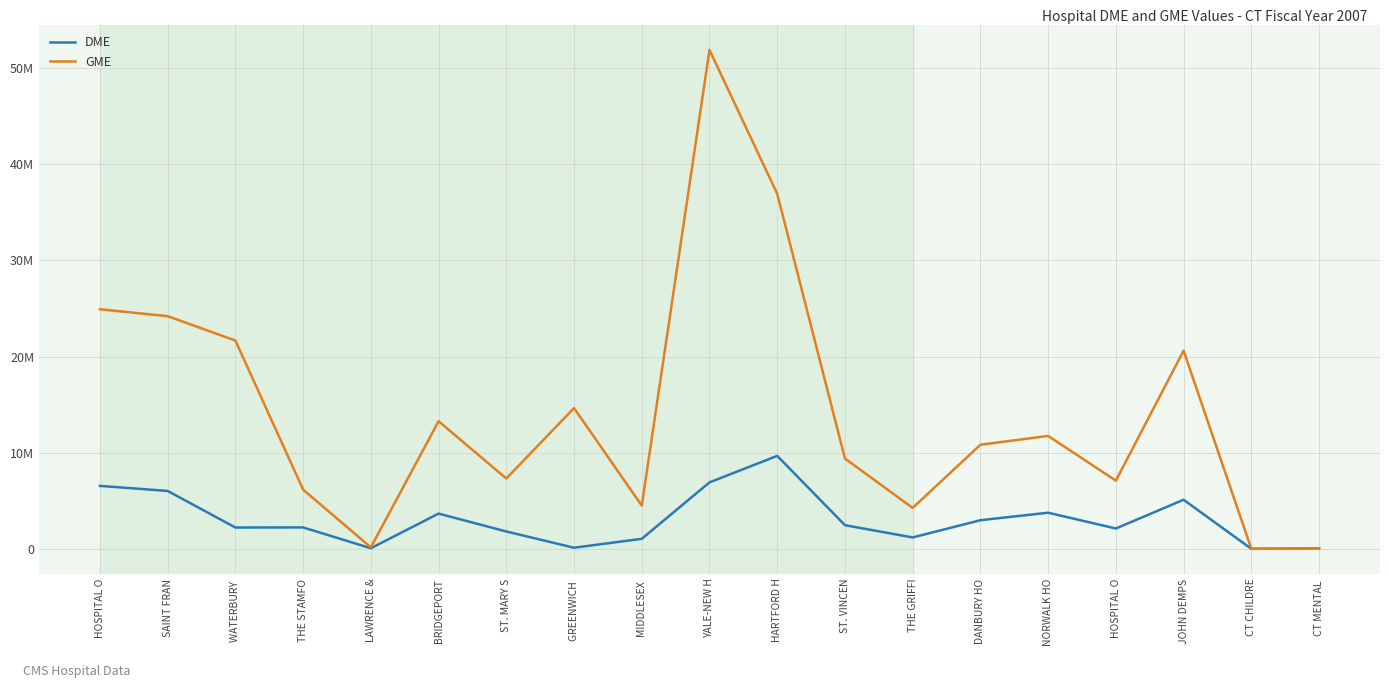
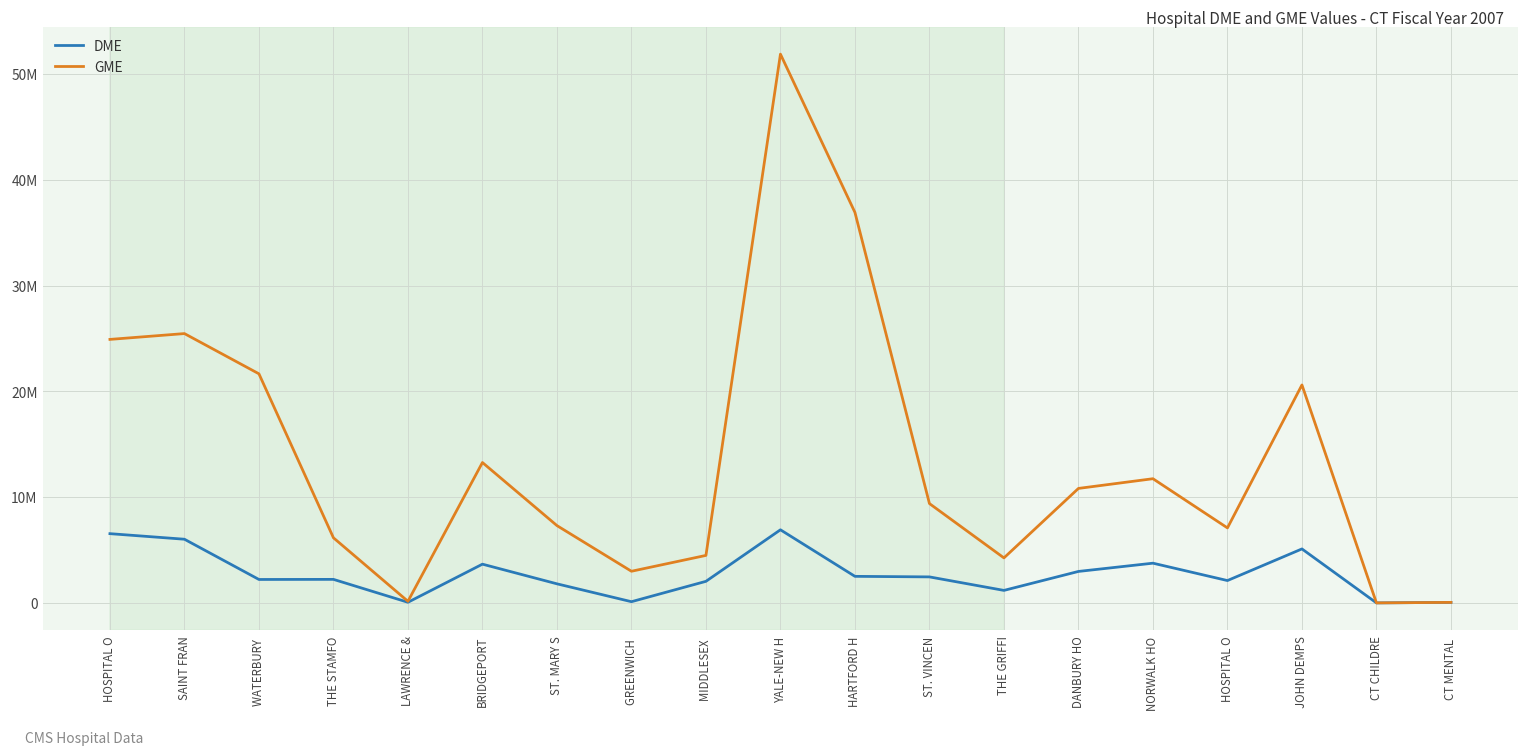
  {
    "DME": {
      "SAINT FRAN": 6000000,
      "WATERBURY": 2000000,
      "THE STAMFO": 2000000,
      "BRIDGEPORT": 4000000,
      "ST. MARY S": 2000000,
      "GREENWICH": 0,
-     "MIDDLESEX": 1000000,
+     "MIDDLESEX": 2000000,
      "YALE-NEW H": 7000000,
-     "HARTFORD H": 10000000,
+     "HARTFORD H": 3000000,
      "ST. VINCEN": 2000000,
      "THE GRIFFI": 1000000,
      "DANBURY HO": 3000000,
      "NORWALK HO": 4000000,
      "JOHN DEMPS": 5000000
    },
    "GME": {
-     "SAINT FRAN": 24000000,
+     "SAINT FRAN": 25000000,
      "WATERBURY": 22000000,
      "THE STAMFO": 6000000,
      "BRIDGEPORT": 13000000,
      "ST. MARY S": 7000000,
-     "GREENWICH": 15000000,
+     "GREENWICH": 3000000,
      "MIDDLESEX": 4000000,
      "YALE-NEW H": 52000000,
      "HARTFORD H": 37000000,
      "ST. VINCEN": 9000000,
      "THE GRIFFI": 4000000,
      "DANBURY HO": 11000000,
      "NORWALK HO": 12000000,
      "JOHN DEMPS": 21000000
    }
  }
